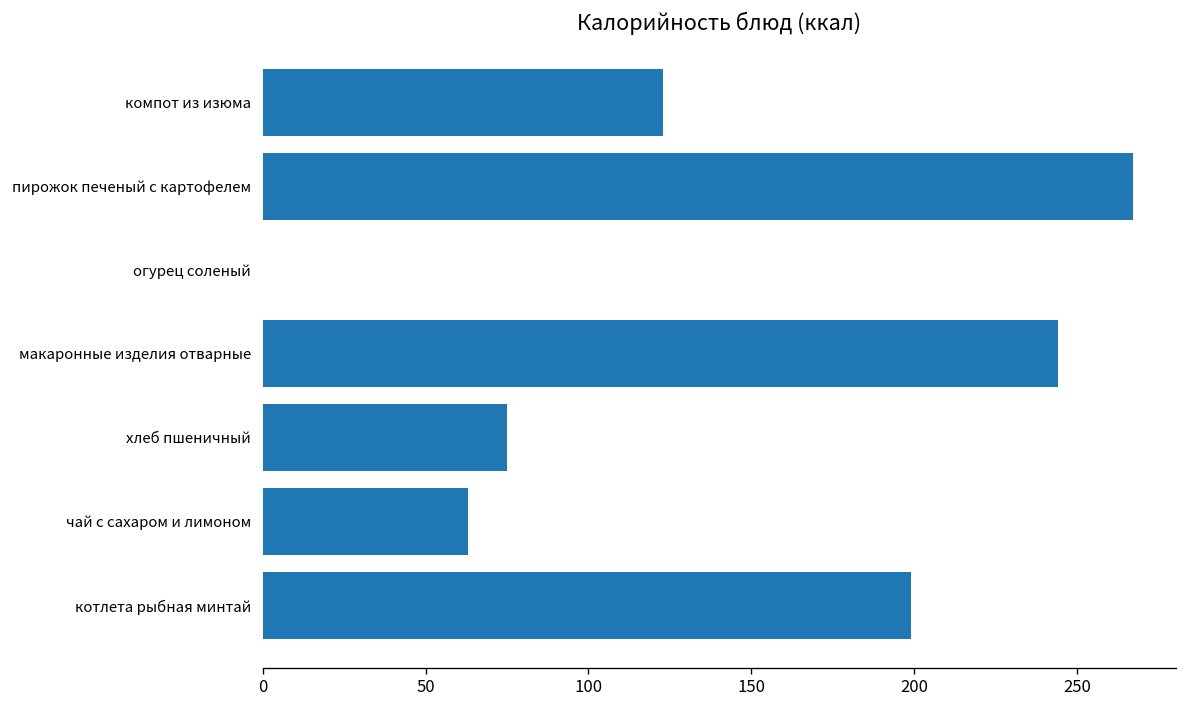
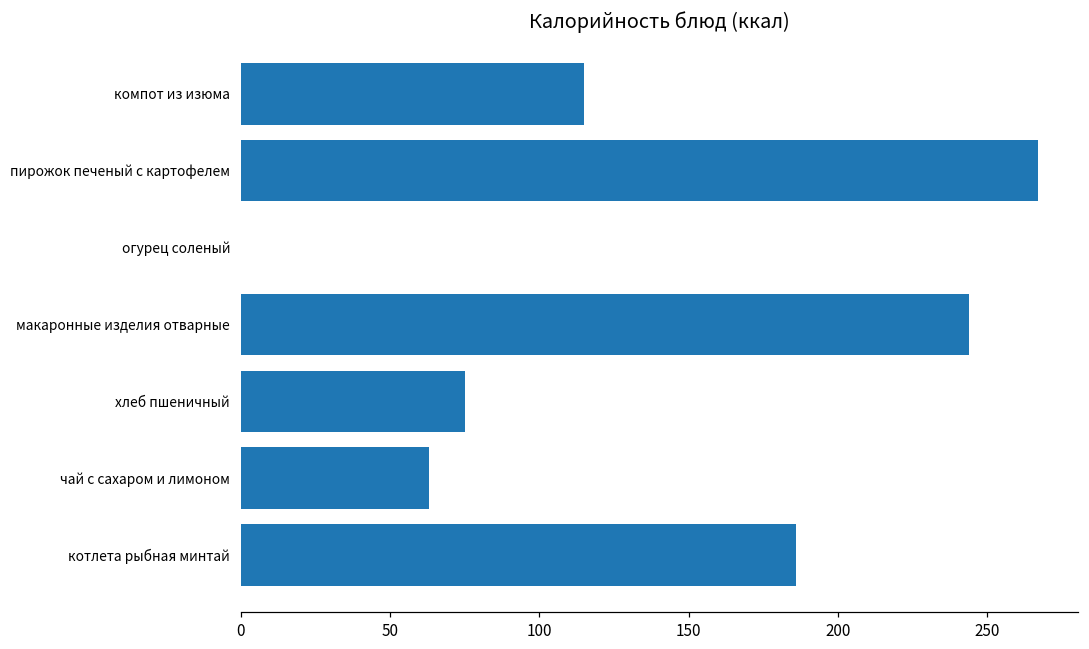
  {
-   "компот из изюма": 123,
+   "компот из изюма": 115,
    "пирожок печеный с картофелем": 267,
    "огурец соленый": 0,
    "макаронные изделия отварные": 244,
    "хлеб пшеничный": 75,
    "чай с сахаром и лимоном": 63,
-   "котлета рыбная минтай": 199
+   "котлета рыбная минтай": 186
  }
